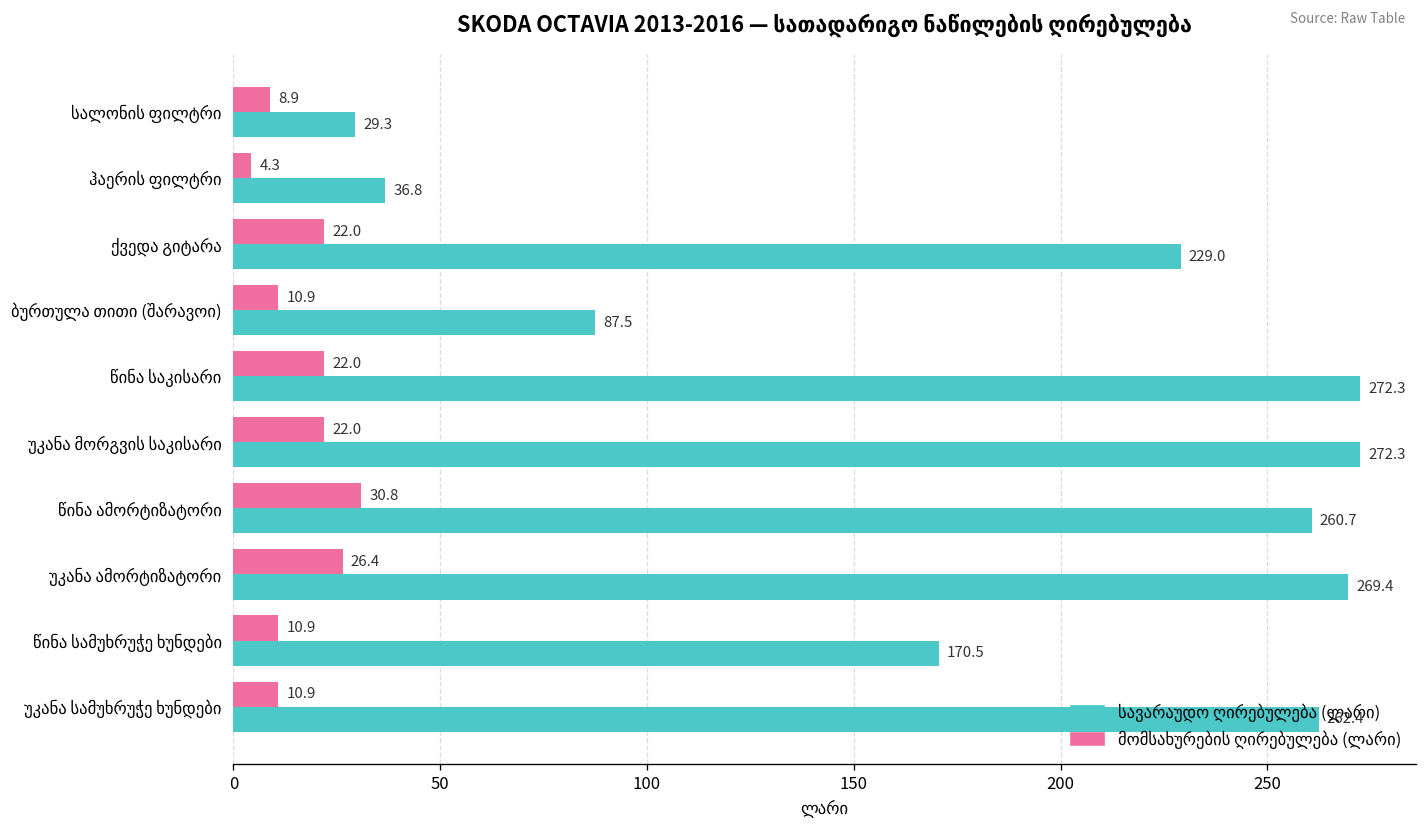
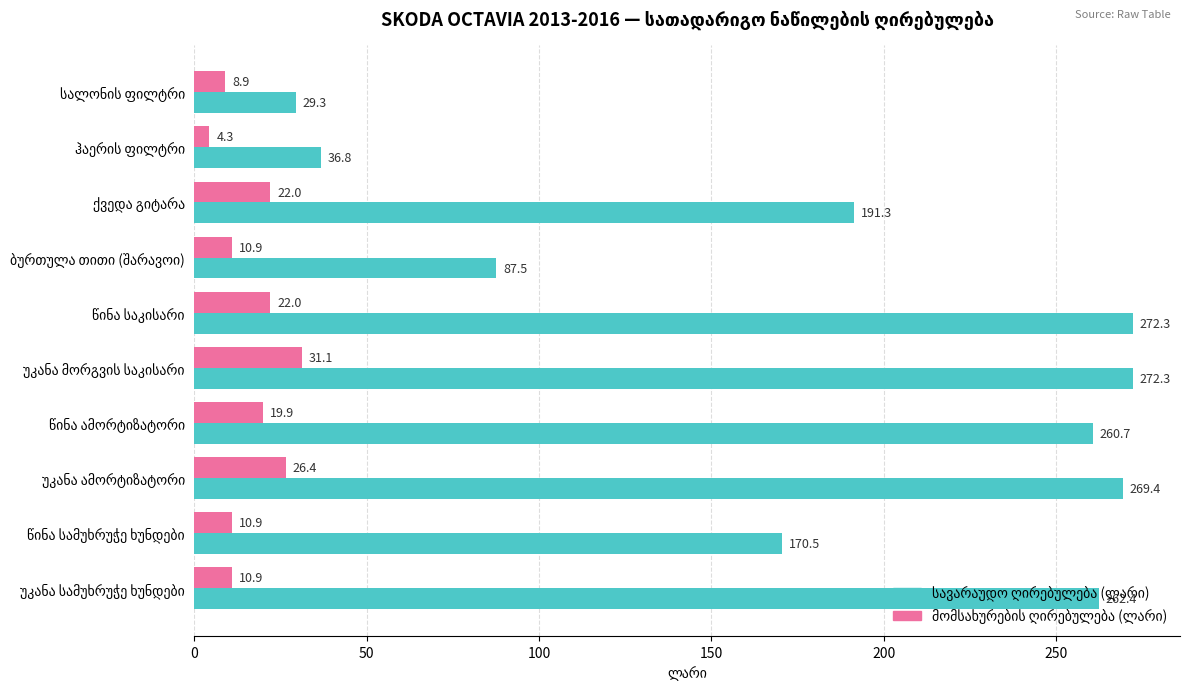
  {
    "სავარაუდო ღირებულება (ლარი)": {
      "სალონის ფილტრი": 29.3,
      "ჰაერის ფილტრი": 36.8,
-     "ქვედა გიტარა": 229.0,
+     "ქვედა გიტარა": 191.3,
      "ბურთულა თითი (შარავოი)": 87.5,
      "წინა საკისარი": 272.3,
      "უკანა მორგვის საკისარი": 272.3,
      "წინა ამორტიზატორი": 260.7,
      "უკანა ამორტიზატორი": 269.4,
      "წინა სამუხრუჭე ხუნდები": 170.5,
      "უკანა სამუხრუჭე ხუნდები": 262.4
    },
    "მომსახურების ღირებულება (ლარი)": {
      "სალონის ფილტრი": 8.9,
      "ჰაერის ფილტრი": 4.3,
      "ქვედა გიტარა": 22.0,
      "ბურთულა თითი (შარავოი)": 10.9,
      "წინა საკისარი": 22.0,
-     "უკანა მორგვის საკისარი": 22.0,
-     "წინა ამორტიზატორი": 30.8,
+     "უკანა მორგვის საკისარი": 31.1,
+     "წინა ამორტიზატორი": 19.9,
      "უკანა ამორტიზატორი": 26.4,
      "წინა სამუხრუჭე ხუნდები": 10.9,
      "უკანა სამუხრუჭე ხუნდები": 10.9
    }
  }
